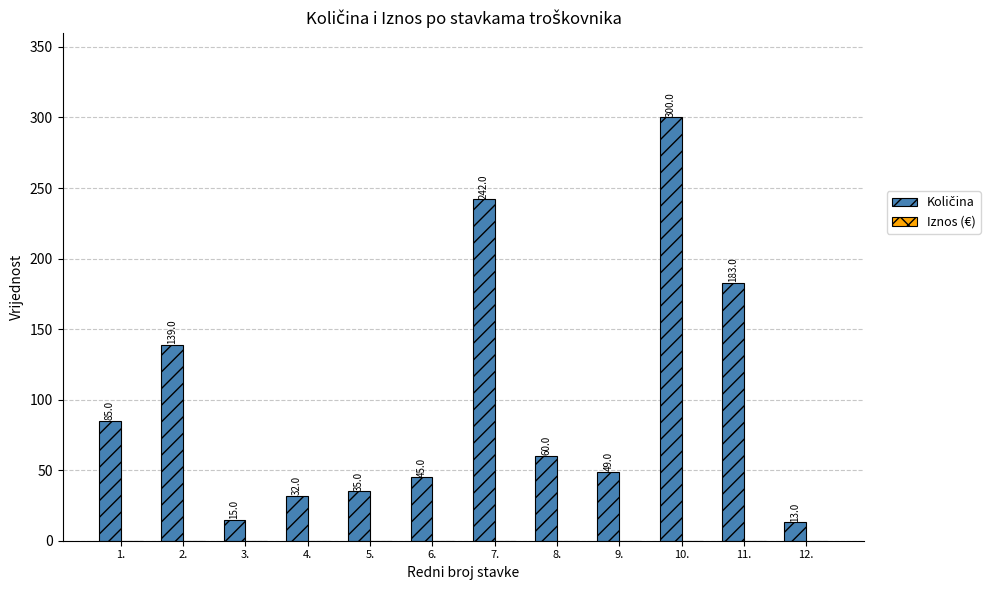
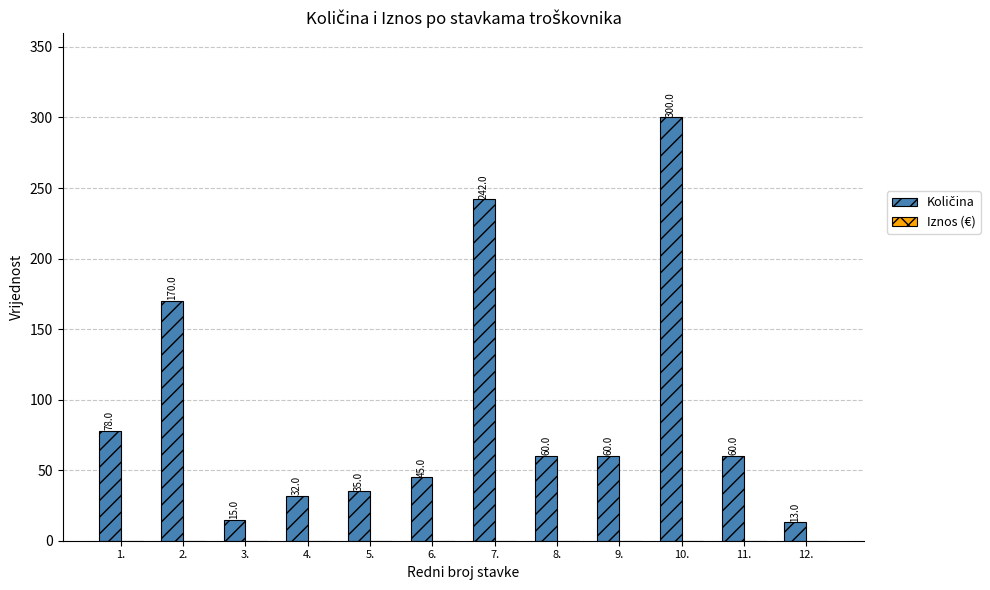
  {
    "Količina": {
-     "1.": 85.0,
-     "2.": 139.0,
+     "1.": 78.0,
+     "2.": 170.0,
      "3.": 15.0,
      "4.": 32.0,
      "5.": 35.0,
      "6.": 45.0,
      "7.": 242.0,
      "8.": 60.0,
-     "9.": 49.0,
+     "9.": 60.0,
      "10.": 300.0,
-     "11.": 183.0,
+     "11.": 60.0,
      "12.": 13.0
    },
    "Iznos (€)": {
      "1.": 0,
      "2.": 0,
      "3.": 0,
      "4.": 0,
      "5.": 0,
      "6.": 0,
      "7.": 0,
      "8.": 0,
      "9.": 0,
      "10.": 0,
      "11.": 0,
      "12.": 0
    }
  }
